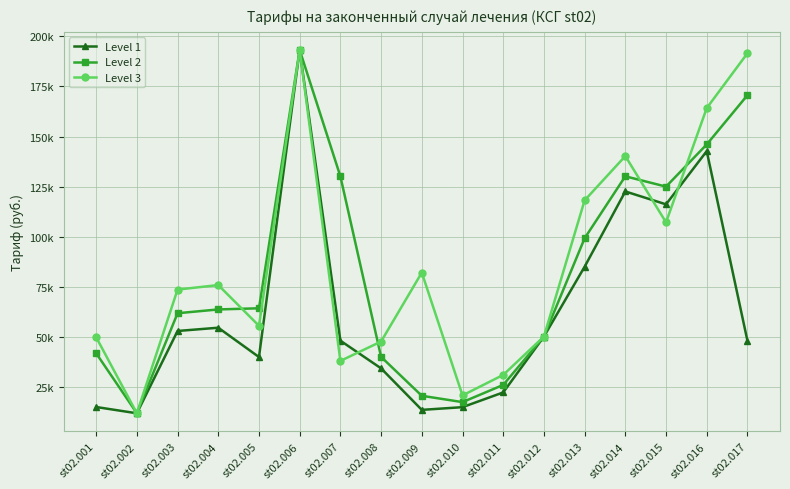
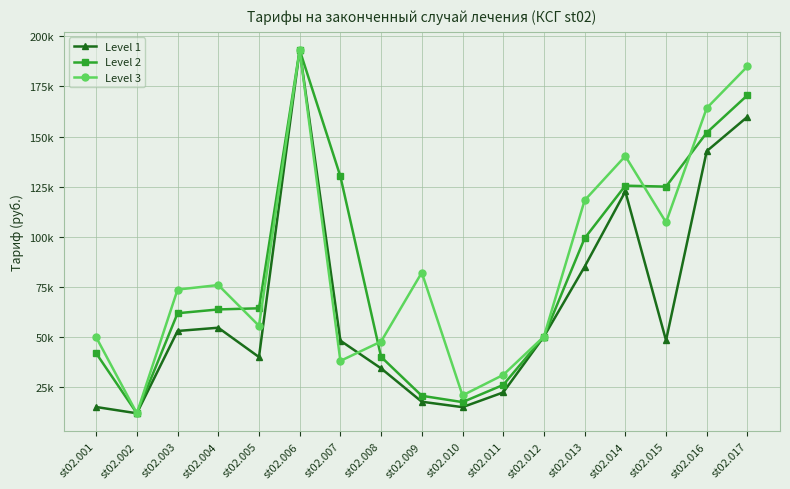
  {
    "Level 1": {
      "st02.001": 15000,
      "st02.003": 53000,
      "st02.004": 55000,
      "st02.005": 40000,
      "st02.007": 48000,
      "st02.008": 34000,
-     "st02.009": 14000,
+     "st02.009": 18000,
      "st02.010": 15000,
      "st02.011": 22000,
      "st02.013": 85000,
      "st02.014": 123000,
-     "st02.015": 116000,
+     "st02.015": 48000,
      "st02.016": 143000,
-     "st02.017": 48000
+     "st02.017": 160000
    },
    "Level 2": {
      "st02.001": 42000,
      "st02.003": 62000,
      "st02.004": 64000,
      "st02.005": 64000,
      "st02.007": 130000,
      "st02.008": 40000,
      "st02.009": 21000,
      "st02.010": 18000,
      "st02.011": 26000,
      "st02.013": 99000,
-     "st02.014": 130000,
+     "st02.014": 126000,
      "st02.015": 125000,
-     "st02.016": 146000,
+     "st02.016": 152000,
      "st02.017": 171000
    },
    "Level 3": {
      "st02.001": 50000,
      "st02.003": 74000,
      "st02.004": 76000,
      "st02.005": 56000,
      "st02.007": 38000,
      "st02.008": 48000,
      "st02.009": 82000,
      "st02.010": 21000,
      "st02.011": 31000,
      "st02.013": 118000,
      "st02.014": 140000,
      "st02.015": 107000,
      "st02.016": 164000,
-     "st02.017": 192000
+     "st02.017": 185000
    }
  }
